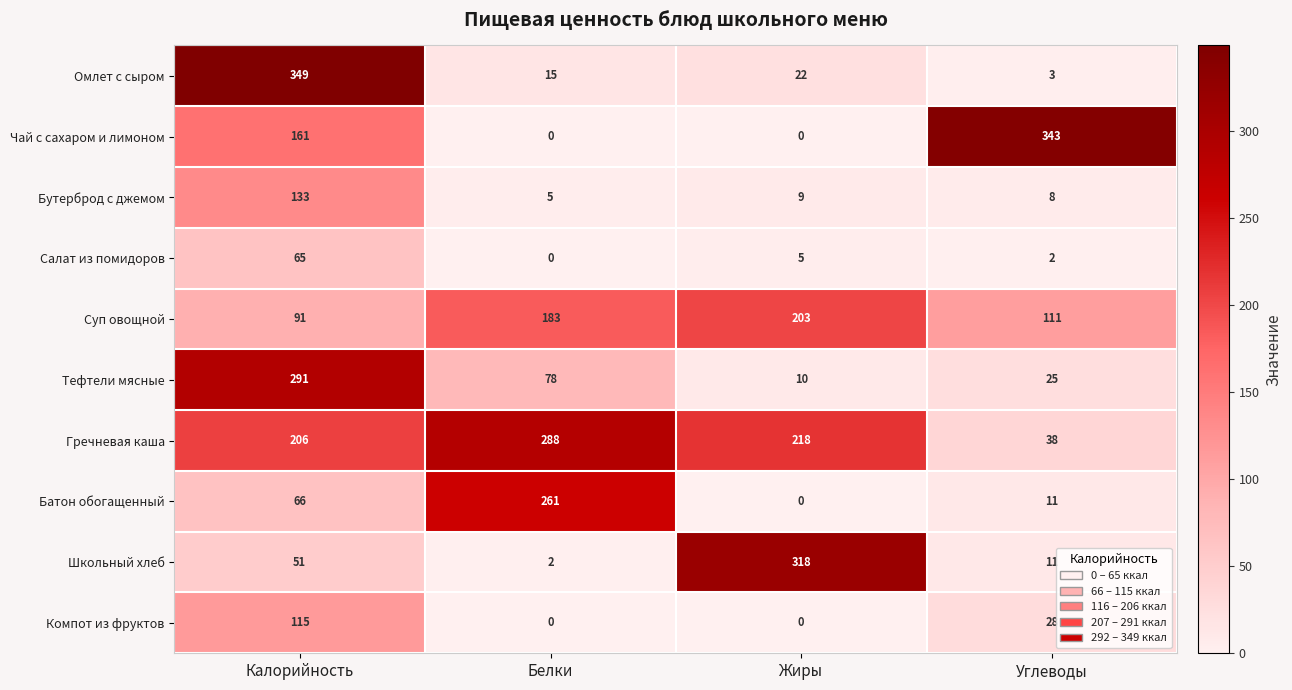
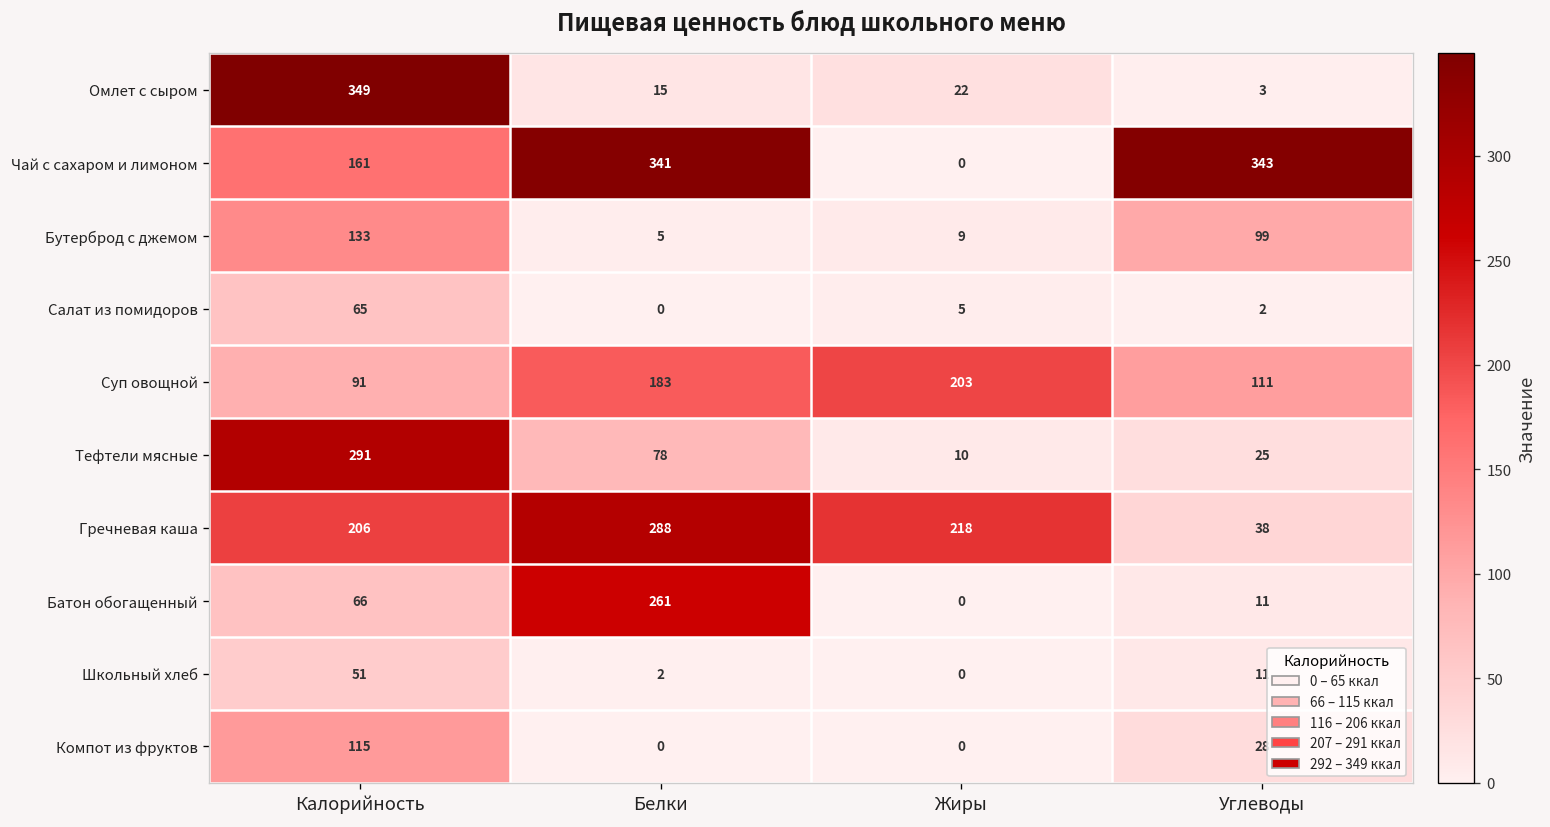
  {
    "Омлет с сыром": {
      "Калорийность": 349,
      "Белки": 15,
      "Жиры": 22,
      "Углеводы": 3
    },
    "Чай с сахаром и лимоном": {
      "Калорийность": 161,
-     "Белки": 0,
+     "Белки": 341,
      "Жиры": 0,
      "Углеводы": 343
    },
    "Бутерброд с джемом": {
      "Калорийность": 133,
      "Белки": 5,
      "Жиры": 9,
-     "Углеводы": 8
+     "Углеводы": 99
    },
    "Салат из помидоров": {
      "Калорийность": 65,
      "Белки": 0,
      "Жиры": 5,
      "Углеводы": 2
    },
    "Суп овощной": {
      "Калорийность": 91,
      "Белки": 183,
      "Жиры": 203,
      "Углеводы": 111
    },
    "Тефтели мясные": {
      "Калорийность": 291,
      "Белки": 78,
      "Жиры": 10,
      "Углеводы": 25
    },
    "Гречневая каша": {
      "Калорийность": 206,
      "Белки": 288,
      "Жиры": 218,
      "Углеводы": 38
    },
    "Батон обогащенный": {
      "Калорийность": 66,
      "Белки": 261,
      "Жиры": 0,
      "Углеводы": 11
    },
    "Школьный хлеб": {
      "Калорийность": 51,
      "Белки": 2,
-     "Жиры": 318
+     "Жиры": 0
    },
    "Компот из фруктов": {
      "Калорийность": 115,
      "Белки": 0,
      "Жиры": 0
    }
  }
